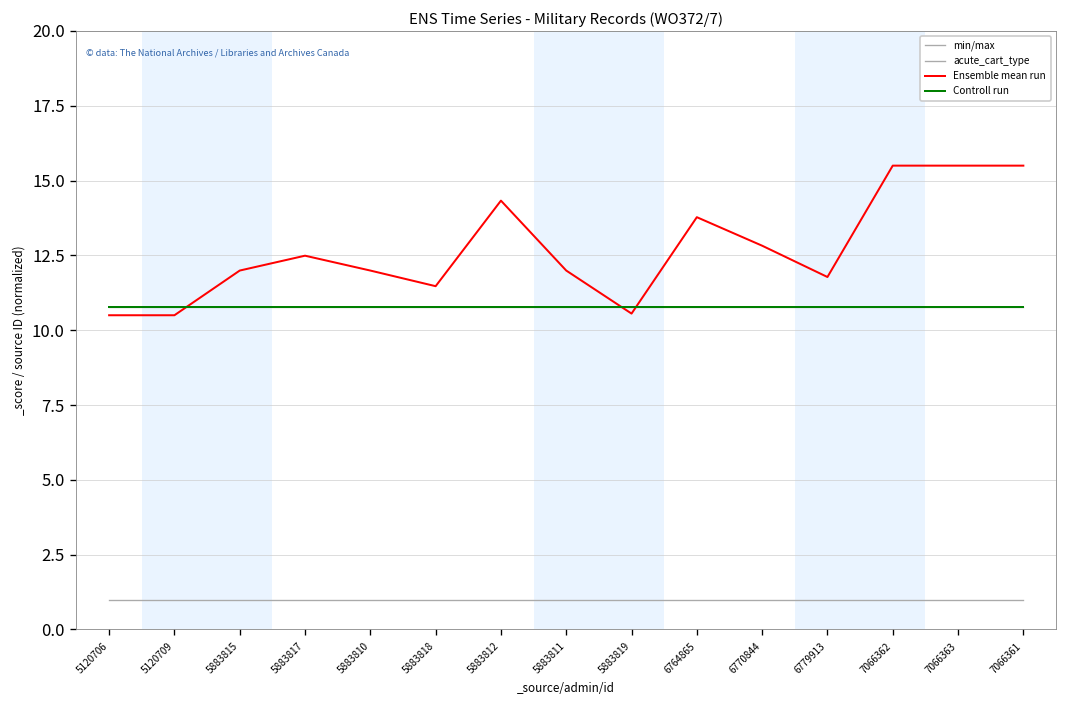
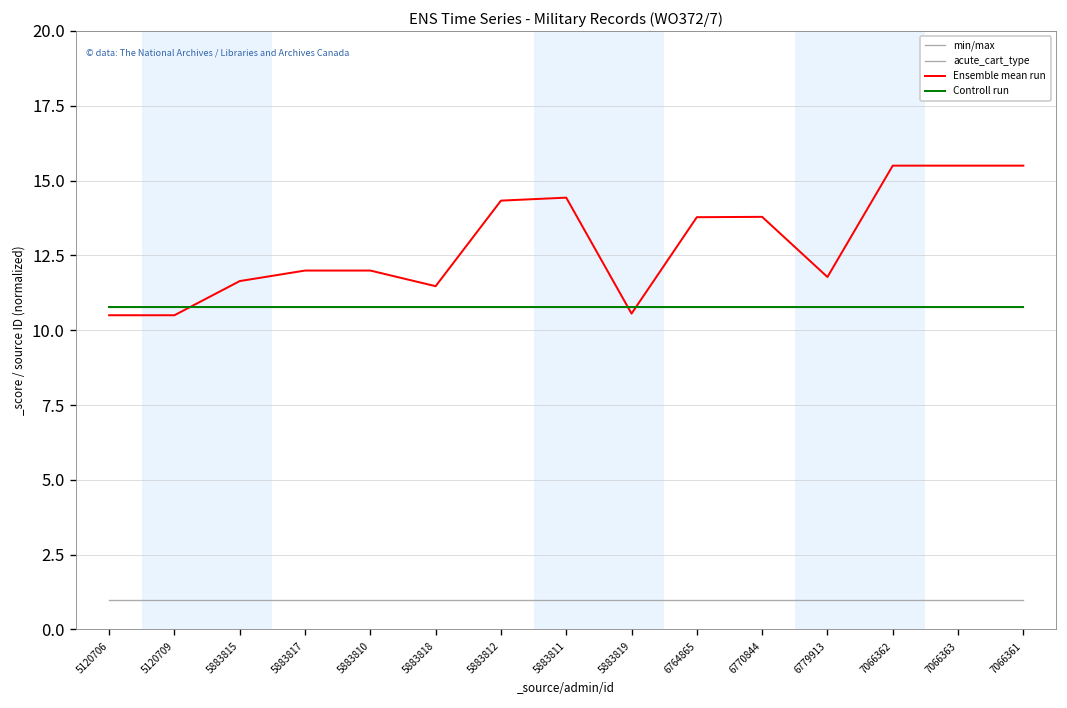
  {
    "Controll run": {
      "5120706": 10.8,
      "5120709": 10.8,
      "5883815": 10.8,
      "5883817": 10.8,
      "5883810": 10.8,
      "5883818": 10.8,
      "5883812": 10.8,
      "5883811": 10.8,
      "5883819": 10.8,
      "6764865": 10.8,
      "6770844": 10.8,
      "6779913": 10.8,
      "7066362": 10.8,
      "7066363": 10.8,
      "7066361": 10.8
    },
    "acute_cart_type": {
      "5120706": 1.0,
      "5120709": 1.0,
      "5883815": 1.0,
      "5883817": 1.0,
      "5883810": 1.0,
      "5883818": 1.0,
      "5883812": 1.0,
      "5883811": 1.0,
      "5883819": 1.0,
      "6764865": 1.0,
      "6770844": 1.0,
      "6779913": 1.0,
      "7066362": 1.0,
      "7066363": 1.0,
      "7066361": 1.0
    },
    "Ensemble mean run": {
      "5120706": 10.5,
      "5120709": 10.5,
-     "5883815": 12.0,
-     "5883817": 12.5,
+     "5883815": 11.6,
+     "5883817": 12.0,
      "5883810": 12.0,
      "5883818": 11.5,
      "5883812": 14.3,
-     "5883811": 12.0,
+     "5883811": 14.4,
      "5883819": 10.6,
      "6764865": 13.8,
-     "6770844": 12.8,
+     "6770844": 13.8,
      "6779913": 11.8,
      "7066362": 15.5,
      "7066363": 15.5,
      "7066361": 15.5
    }
  }
